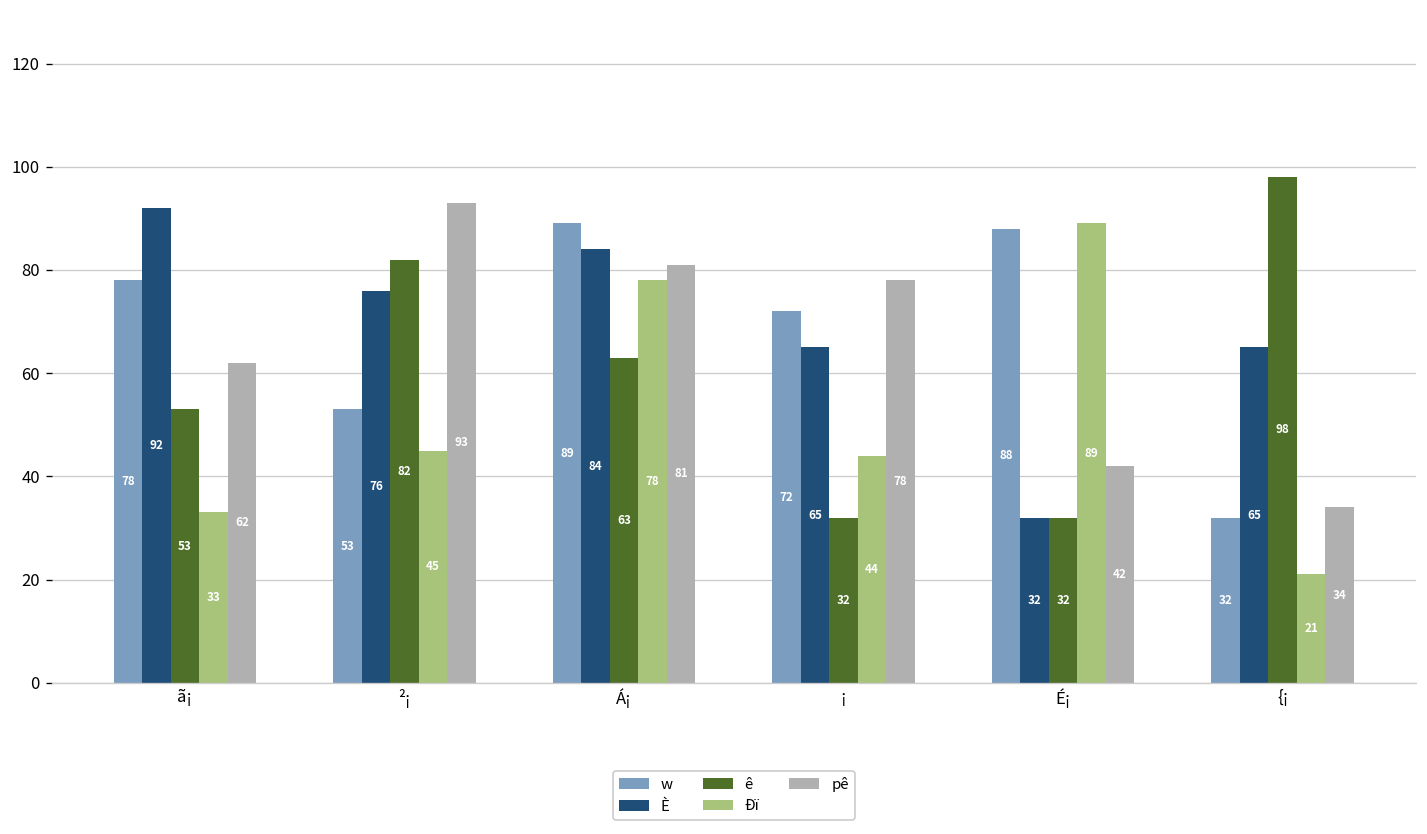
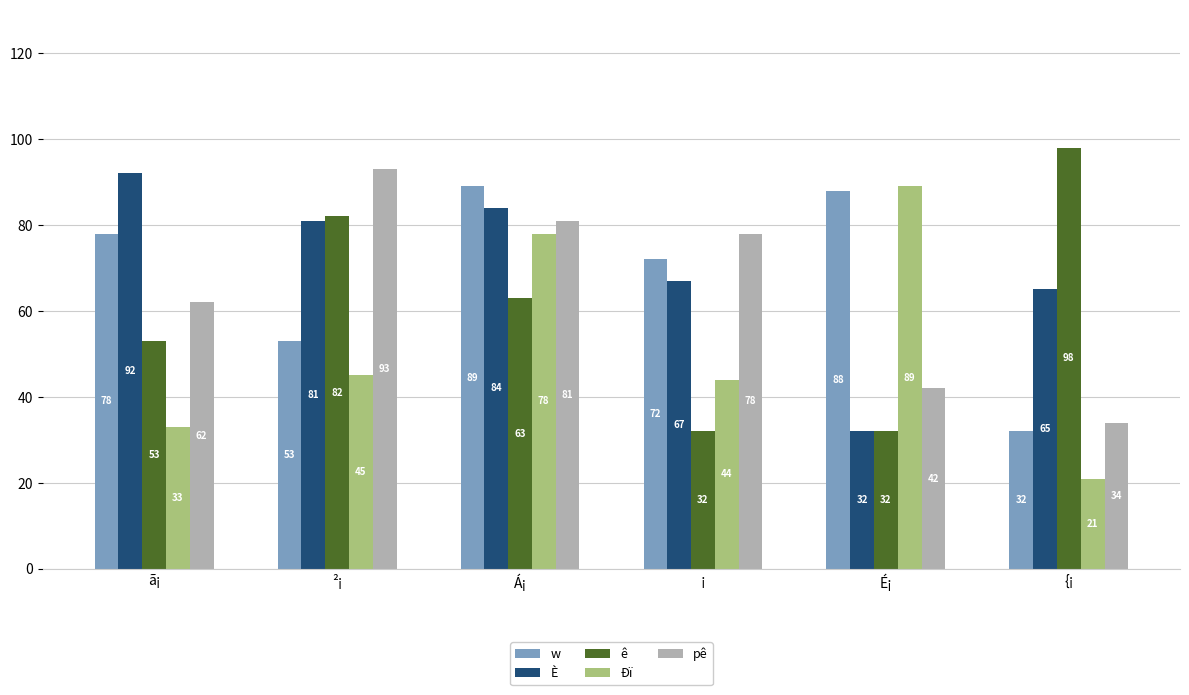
  {
    "È": {
      "ã¡": 92,
-     "²¡": 76,
+     "²¡": 81,
      "Á¡": 84,
-     "¡": 65,
+     "¡": 67,
      "É¡": 32,
      "{¡": 65
    },
    "ê": {
      "ã¡": 53,
      "²¡": 82,
      "Á¡": 63,
      "¡": 32,
      "É¡": 32,
      "{¡": 98
    }
  }
